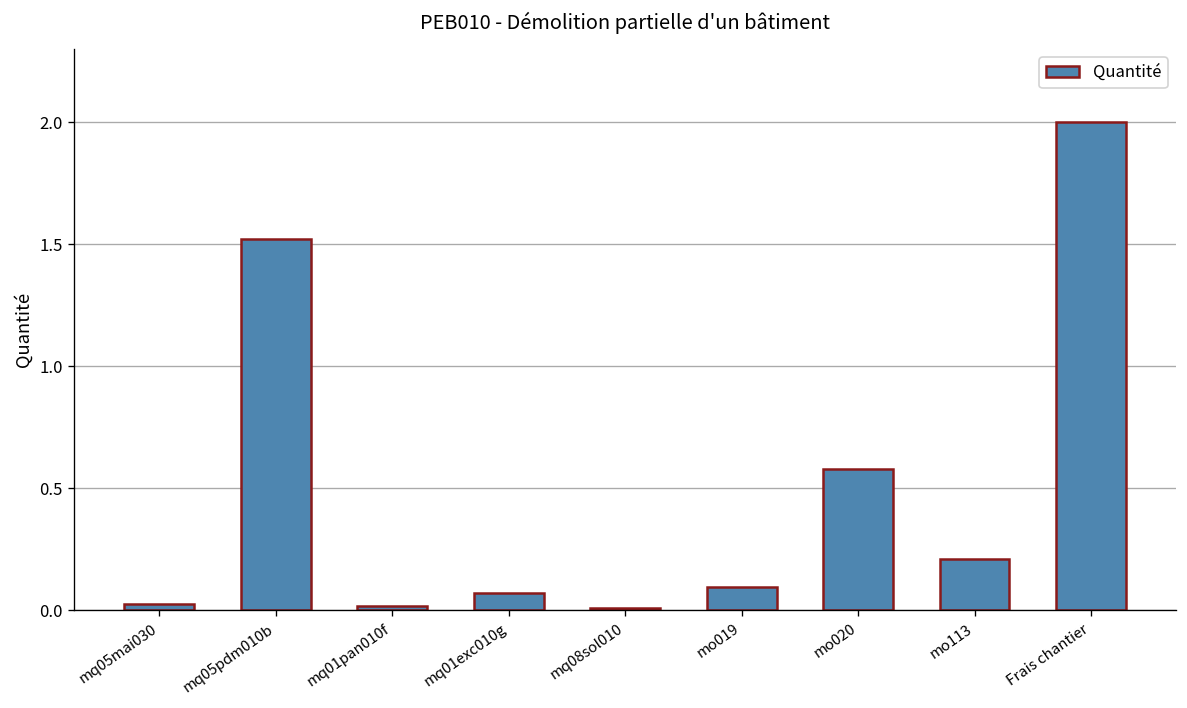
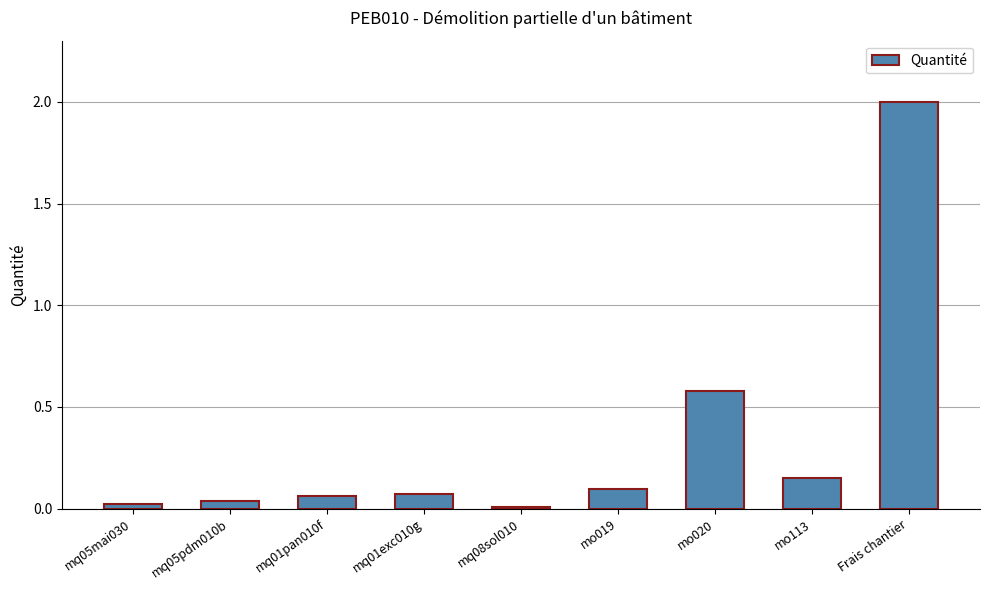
  {
    "mq05mai030": 0.03,
-   "mq05pdm010b": 1.52,
-   "mq01pan010f": 0.02,
+   "mq05pdm010b": 0.04,
+   "mq01pan010f": 0.06,
    "mq01exc010g": 0.07,
    "mo019": 0.10,
    "mo020": 0.58,
-   "mo113": 0.21,
+   "mo113": 0.15,
    "Frais chantier": 2.00
  }
